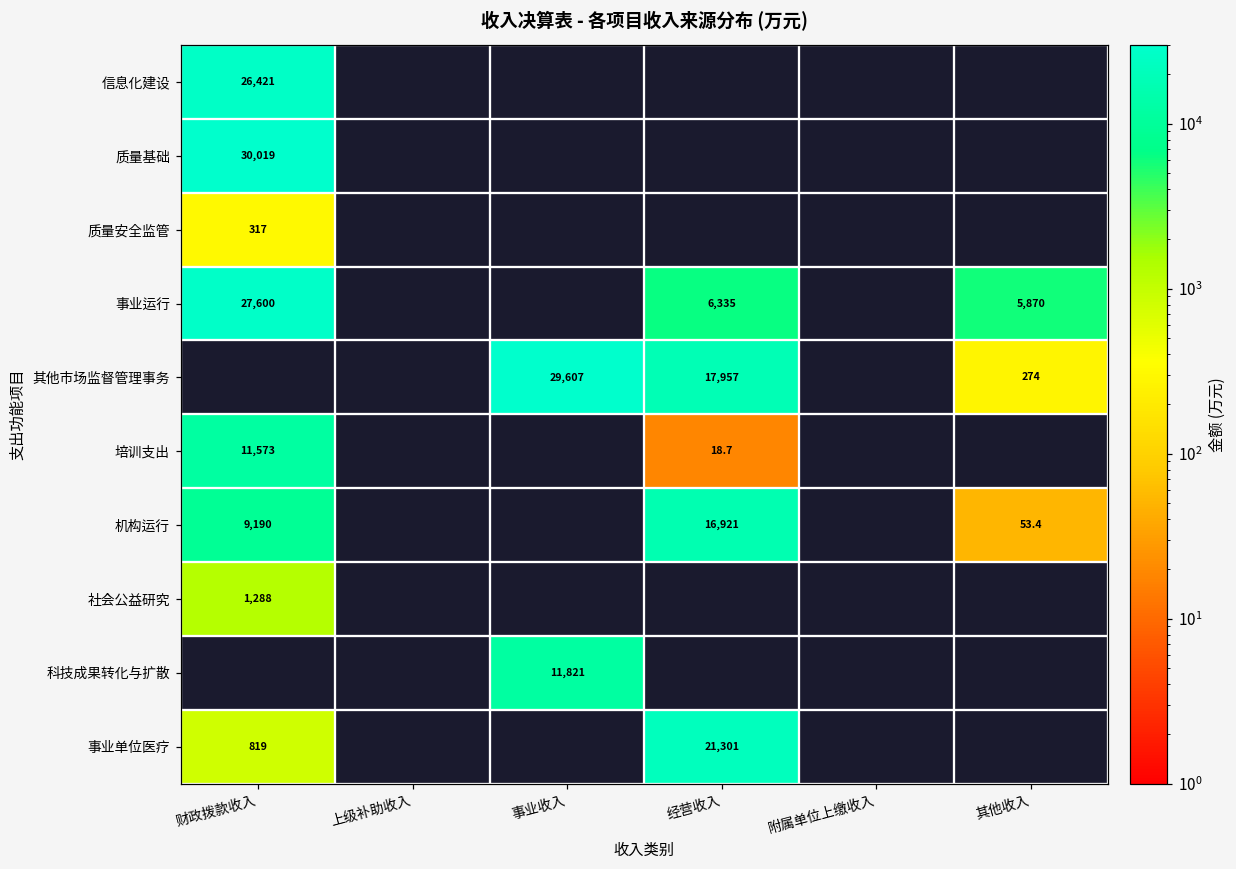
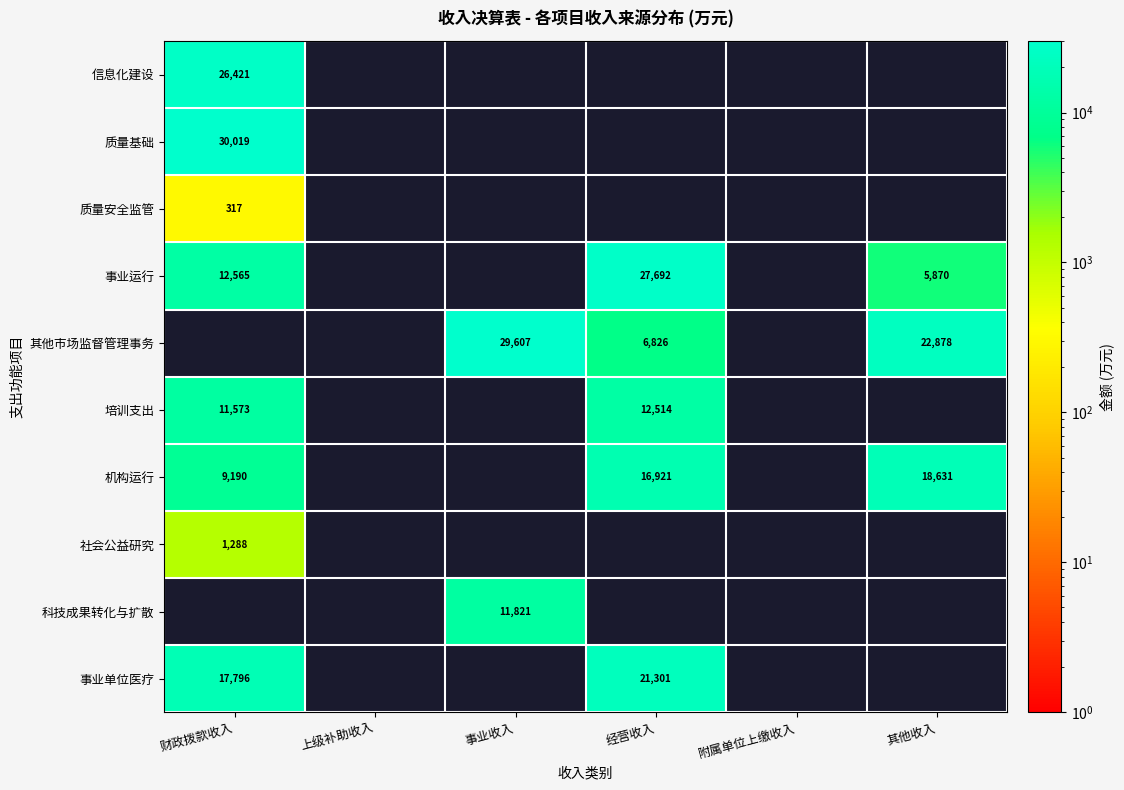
  {
    "信息化建设": {
      "财政拨款收入": "26,421"
    },
    "质量基础": {
      "财政拨款收入": "30,019"
    },
    "质量安全监管": {
      "财政拨款收入": "317"
    },
    "事业运行": {
-     "财政拨款收入": "27,600",
-     "经营收入": "6,335",
+     "财政拨款收入": "12,565",
+     "经营收入": "27,692",
      "其他收入": "5,870"
    },
    "其他市场监督管理事务": {
      "事业收入": "29,607",
-     "经营收入": "17,957",
-     "其他收入": "274"
+     "经营收入": "6,826",
+     "其他收入": "22,878"
    },
    "培训支出": {
      "财政拨款收入": "11,573",
-     "经营收入": "18.7"
+     "经营收入": "12,514"
    },
    "机构运行": {
      "财政拨款收入": "9,190",
      "经营收入": "16,921",
-     "其他收入": "53.4"
+     "其他收入": "18,631"
    },
    "社会公益研究": {
      "财政拨款收入": "1,288"
    },
    "科技成果转化与扩散": {
      "事业收入": "11,821"
    },
    "事业单位医疗": {
-     "财政拨款收入": "819",
+     "财政拨款收入": "17,796",
      "经营收入": "21,301"
    }
  }
